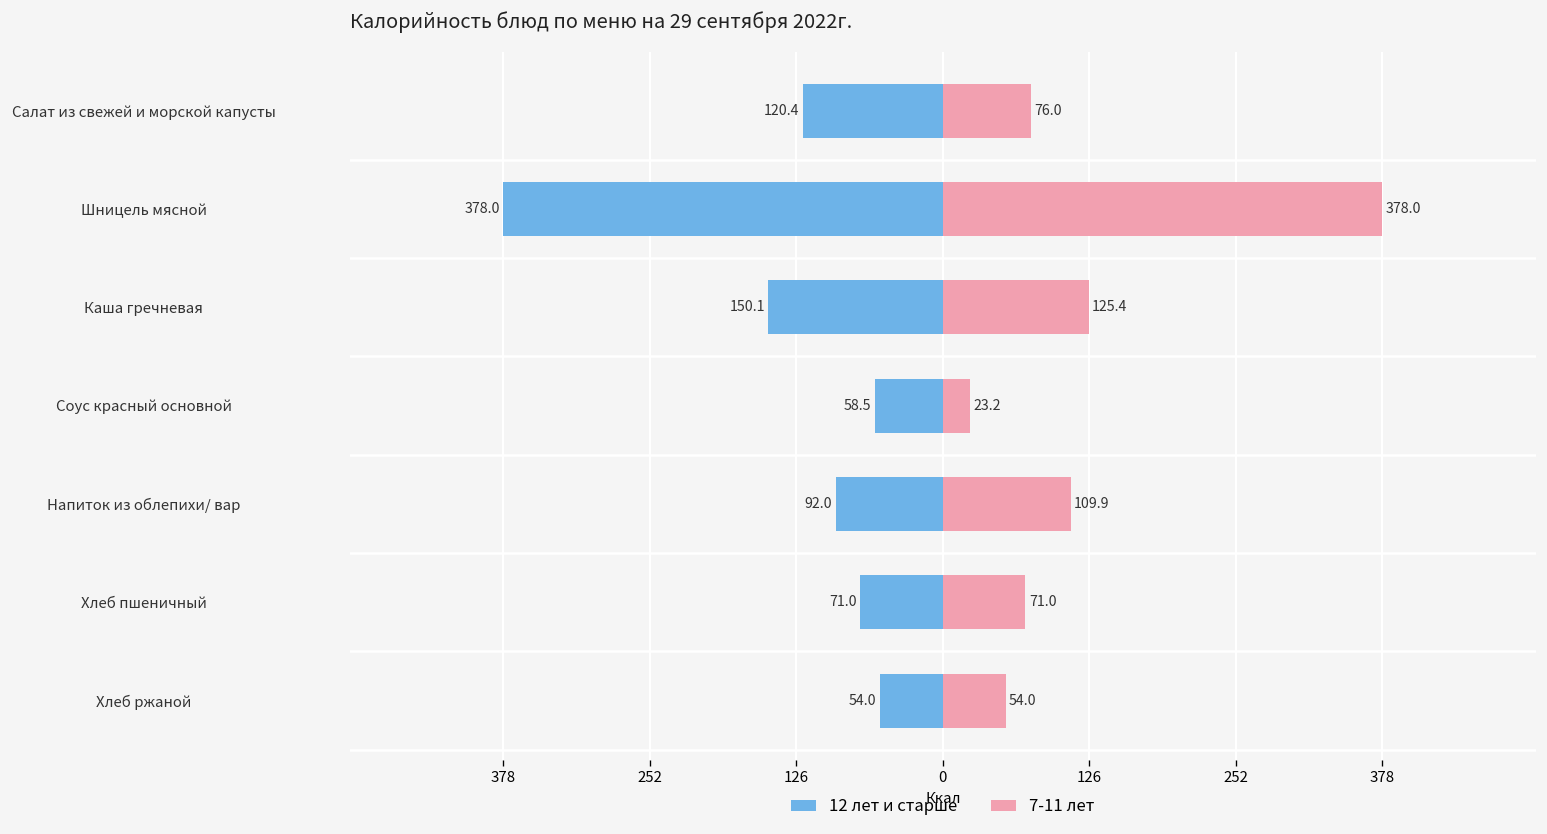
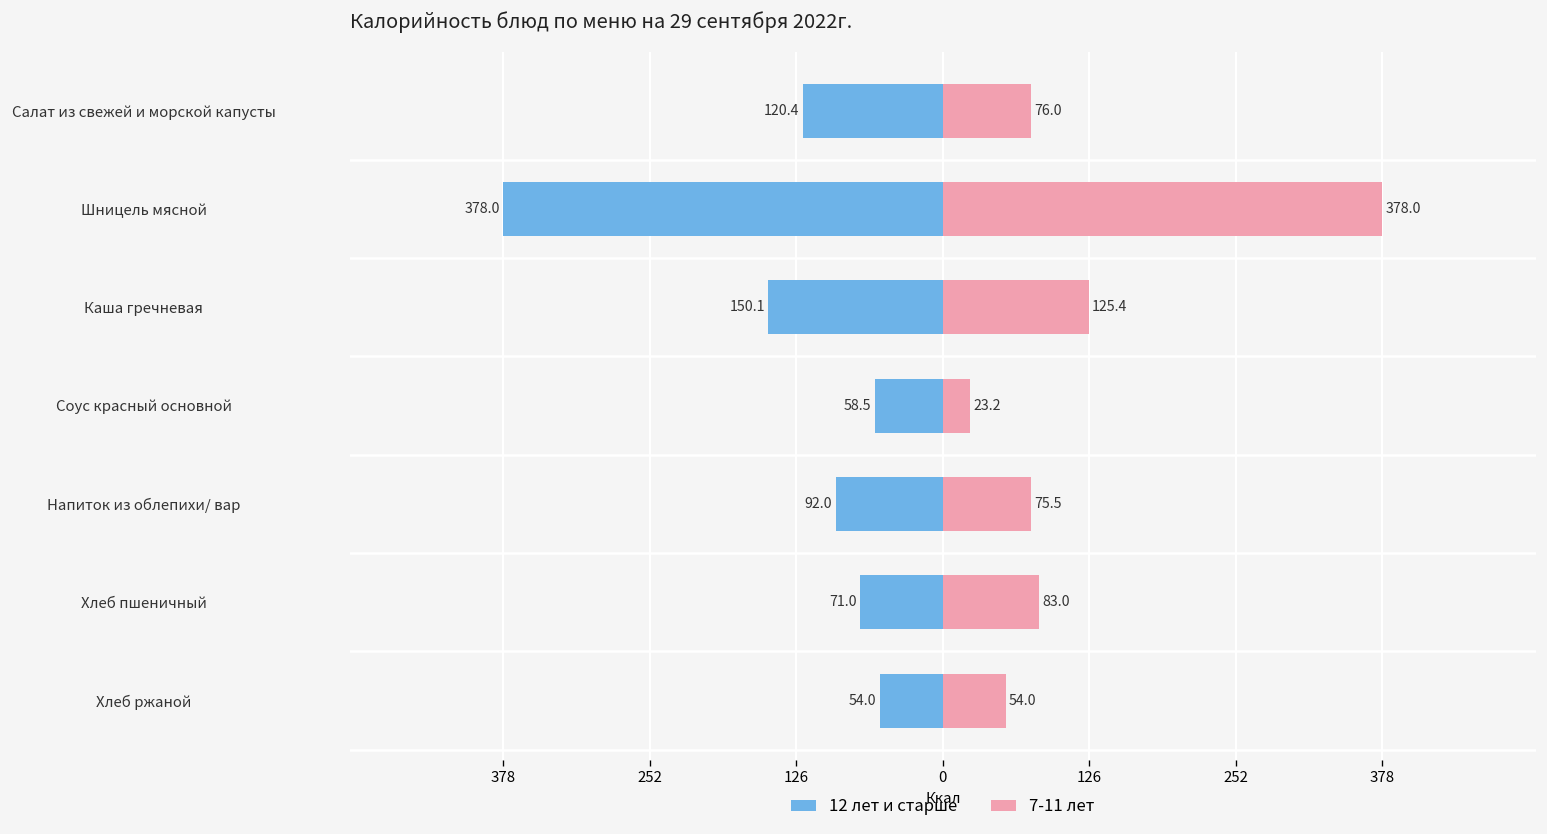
  {
    "7-11 лет": {
      "Салат из свежей и морской капусты": 76.0,
      "Шницель мясной": 378.0,
      "Каша гречневая": 125.4,
      "Соус красный основной": 23.2,
-     "Напиток из облепихи/ вар": 109.9,
-     "Хлеб пшеничный": 71.0,
+     "Напиток из облепихи/ вар": 75.5,
+     "Хлеб пшеничный": 83.0,
      "Хлеб ржаной": 54.0
    }
  }
